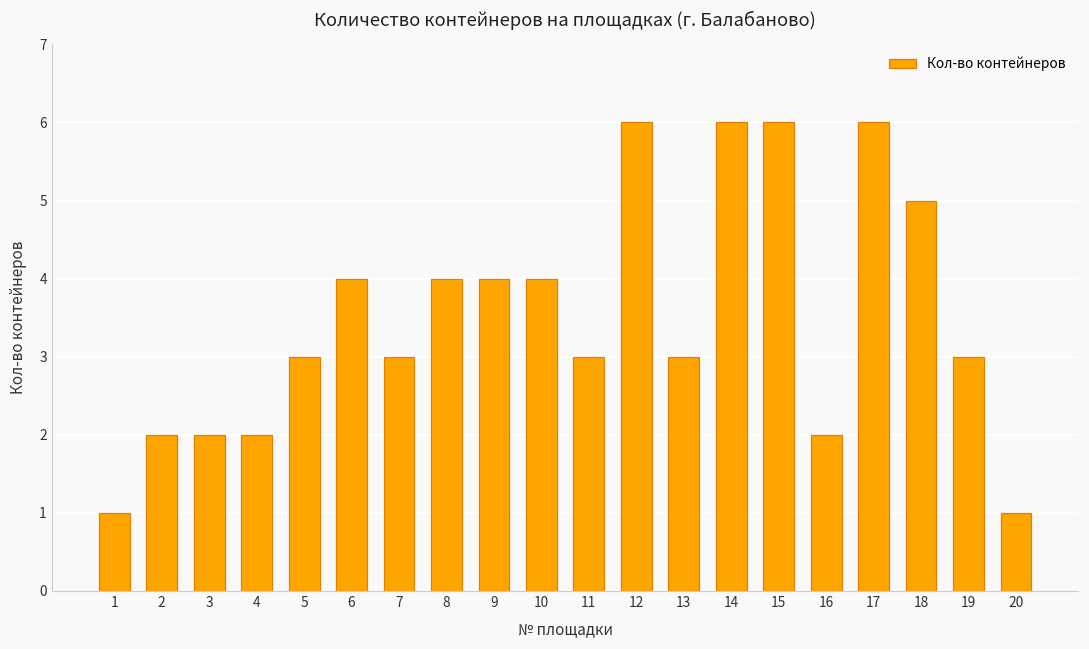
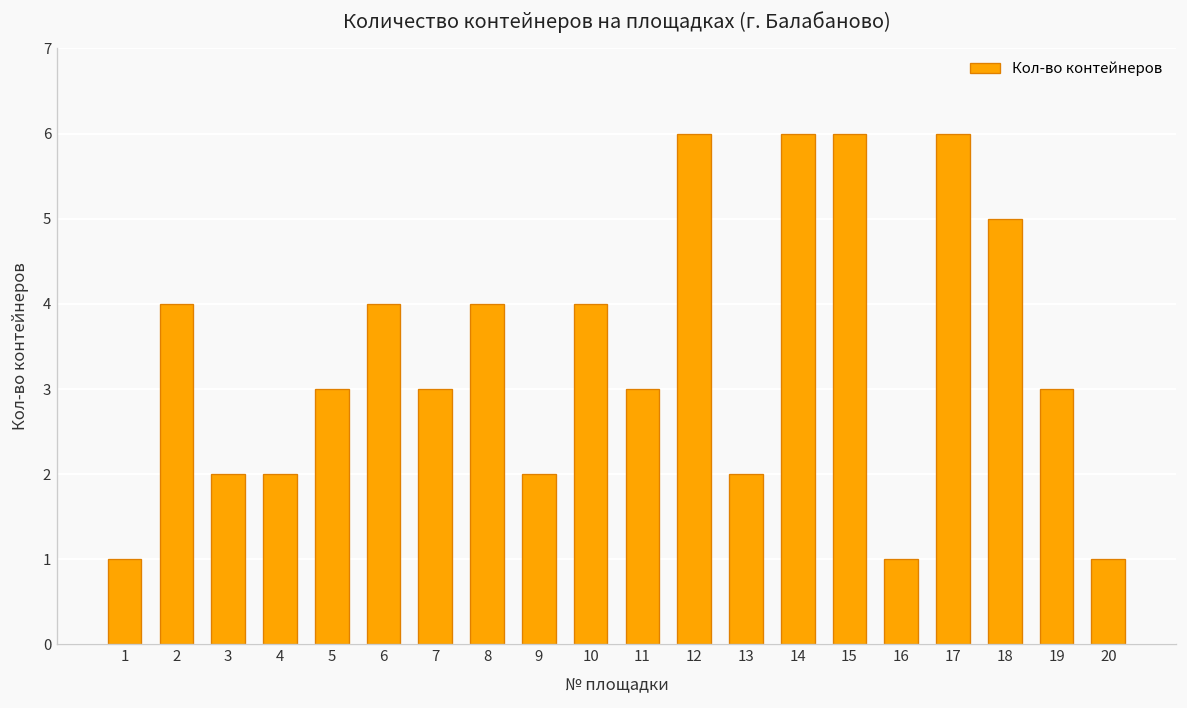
  {
    "1": 1,
-   "2": 2,
+   "2": 4,
    "3": 2,
    "4": 2,
    "5": 3,
    "6": 4,
    "7": 3,
    "8": 4,
-   "9": 4,
+   "9": 2,
    "10": 4,
    "11": 3,
    "12": 6,
-   "13": 3,
+   "13": 2,
    "14": 6,
    "15": 6,
-   "16": 2,
+   "16": 1,
    "17": 6,
    "18": 5,
    "19": 3,
    "20": 1
  }
